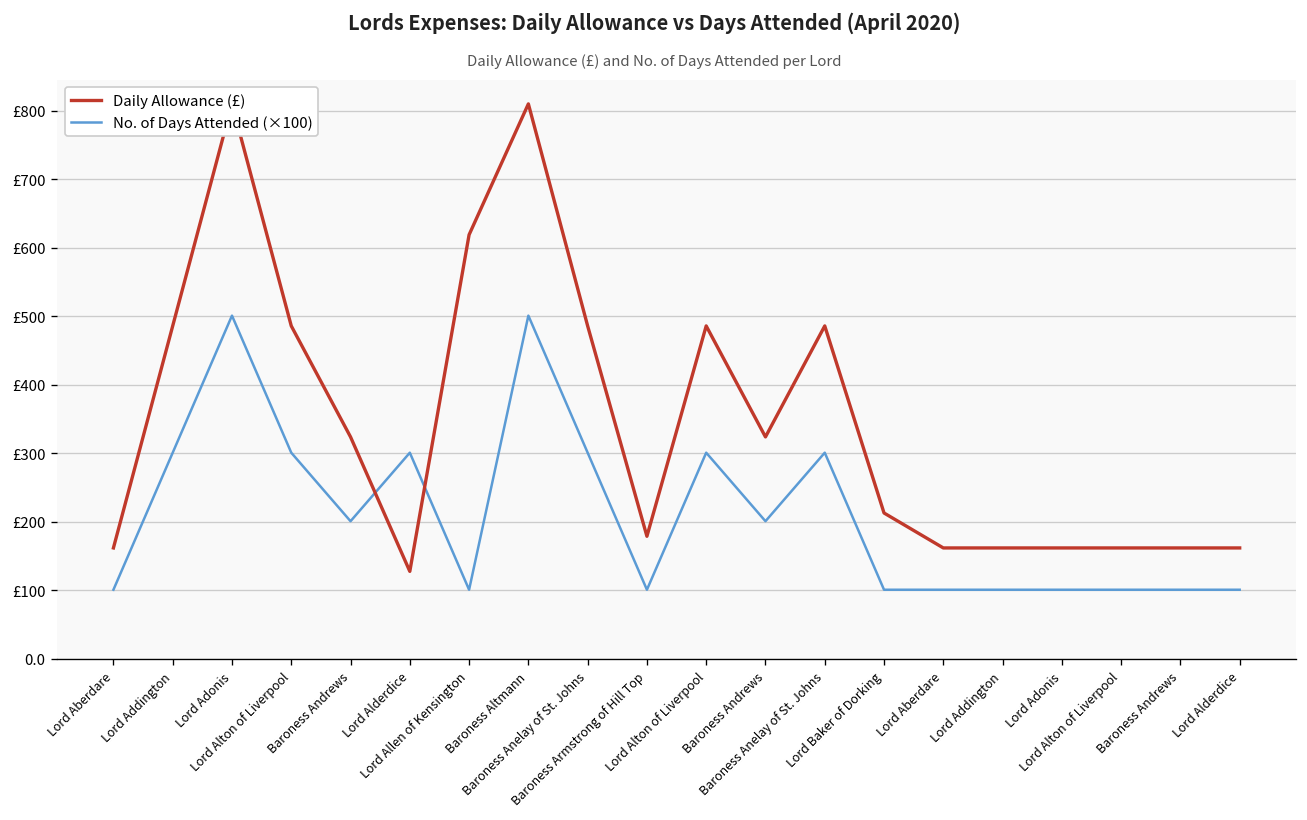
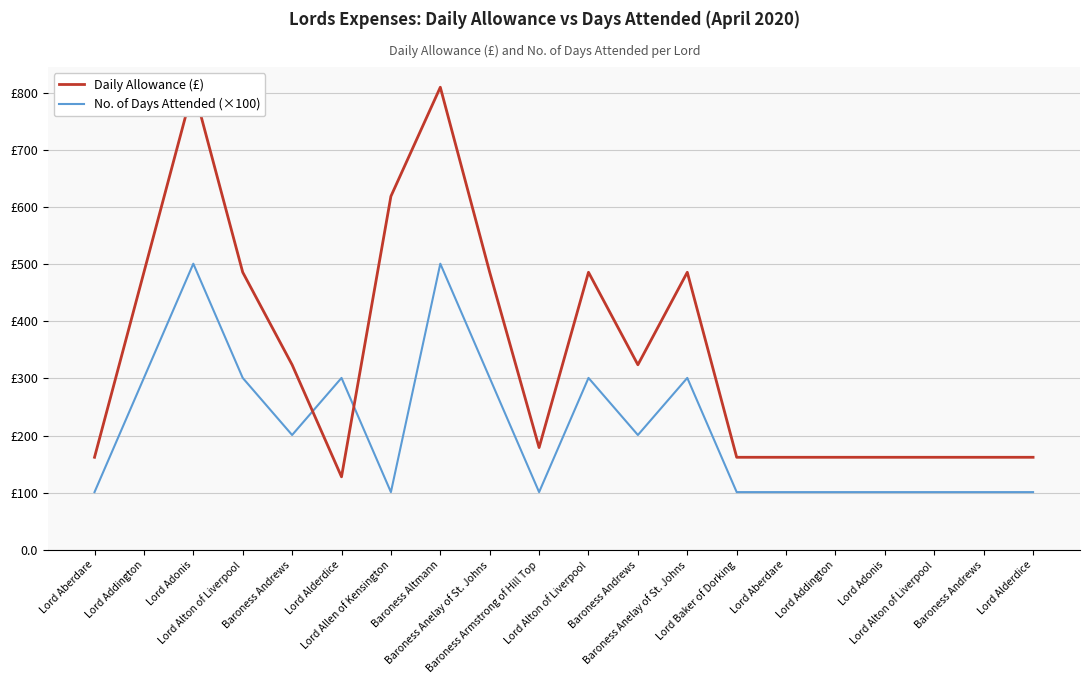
  {
    "Daily Allowance (£)": {
      "Lord Allen of Kensington": "£620",
      "Baroness Altmann": "£810",
      "Baroness Armstrong of Hill Top": "£180",
-     "Lord Baker of Dorking": "£210"
+     "Lord Baker of Dorking": "£160"
    },
    "No. of Days Attended (×100)": {
      "Lord Allen of Kensington": "£100",
      "Baroness Altmann": "£500",
      "Baroness Armstrong of Hill Top": "£100",
      "Lord Baker of Dorking": "£100"
    }
  }
